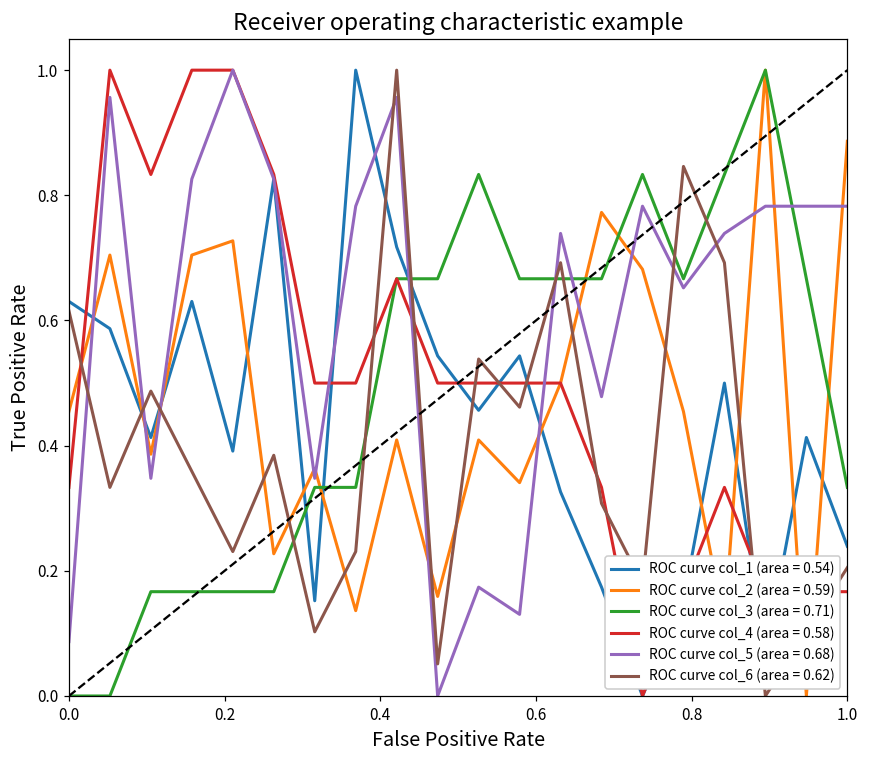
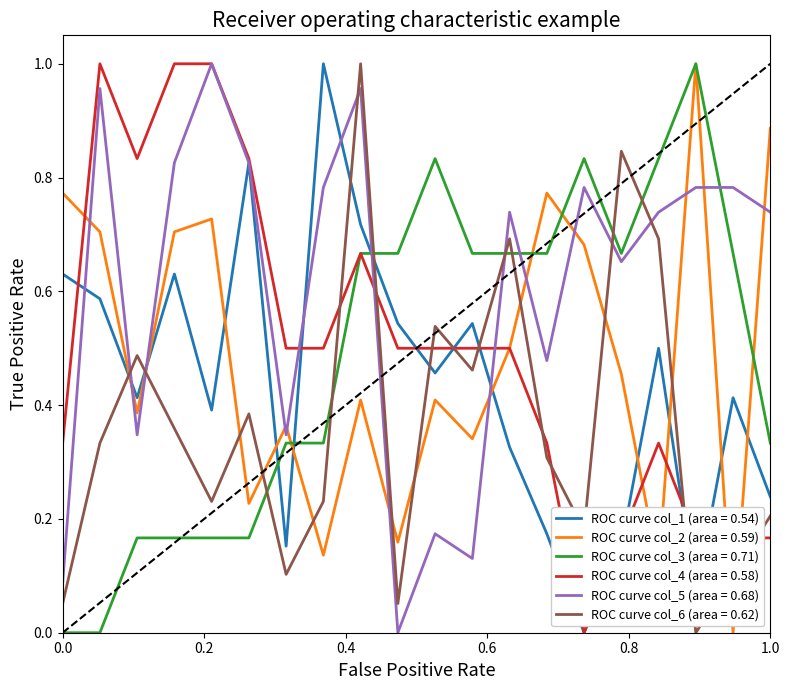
  {
    "ROC curve col_1 (area = 0.54)": {
      "0.0": 0.63,
      "1.0": 0.24
    },
    "ROC curve col_2 (area = 0.59)": {
-     "0.0": 0.45,
+     "0.0": 0.77,
      "1.0": 0.89
    },
    "ROC curve col_3 (area = 0.71)": {
      "1.0": 0.33
    },
    "ROC curve col_4 (area = 0.58)": {
      "0.0": 0.33,
      "1.0": 0.17
    },
    "ROC curve col_5 (area = 0.68)": {
      "0.0": 0.09,
-     "1.0": 0.78
+     "1.0": 0.74
    },
    "ROC curve col_6 (area = 0.62)": {
-     "0.0": 0.62,
+     "0.0": 0.05,
      "1.0": 0.21
    }
  }
